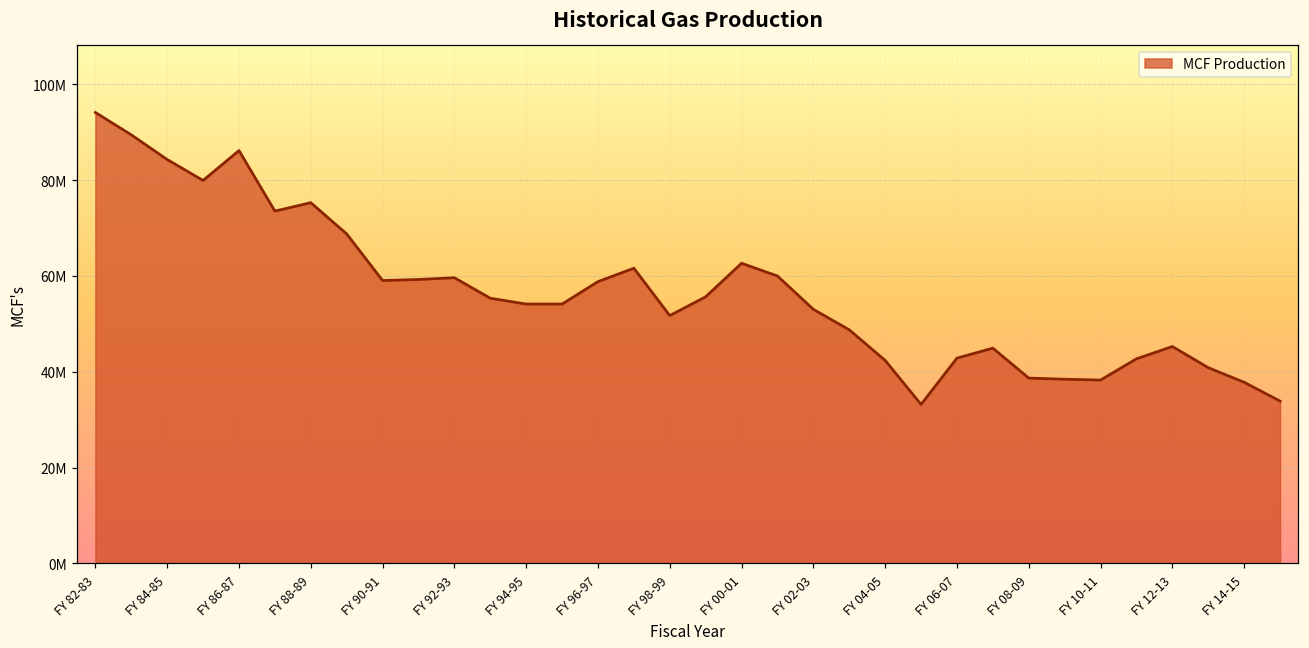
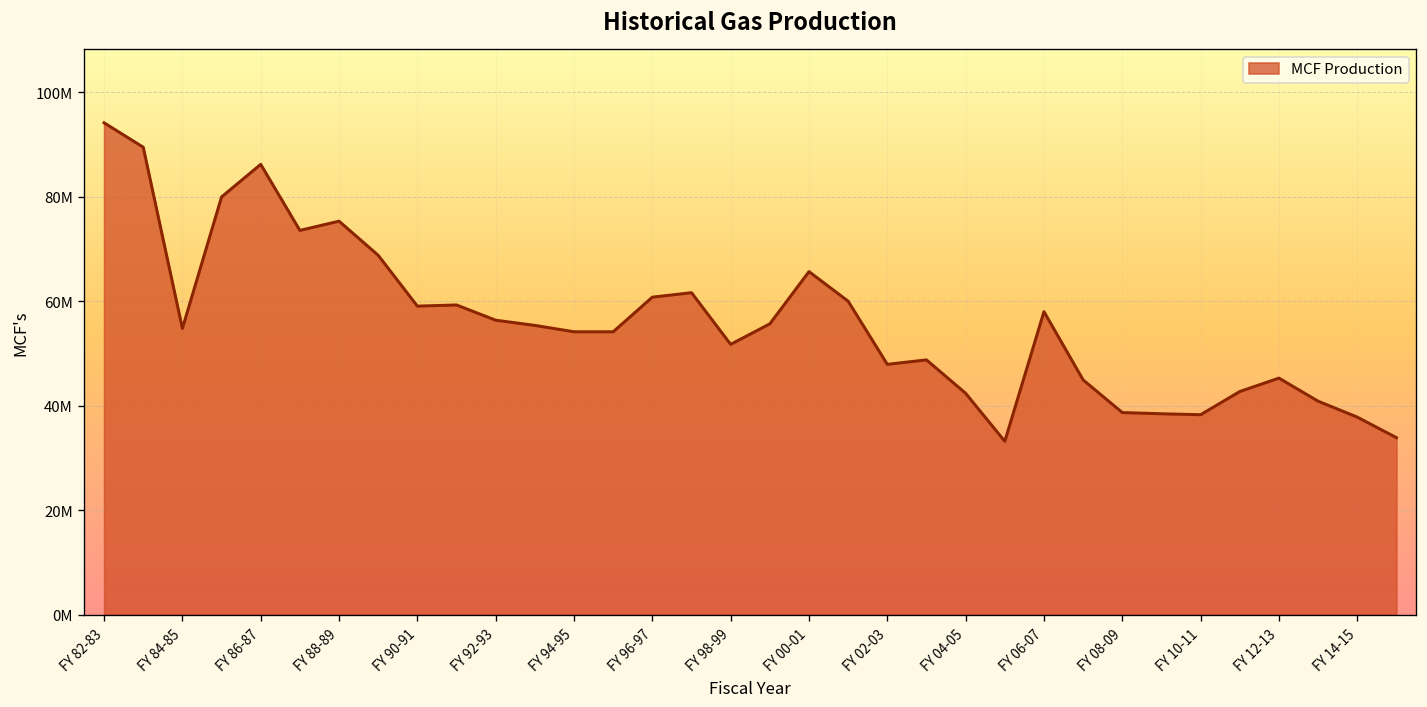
  {
    "FY 82-83": 94000000,
-   "FY 84-85": 84000000,
+   "FY 84-85": 55000000,
    "FY 86-87": 86000000,
    "FY 88-89": 75000000,
    "FY 90-91": 59000000,
-   "FY 92-93": 60000000,
+   "FY 92-93": 56000000,
    "FY 94-95": 54000000,
-   "FY 96-97": 59000000,
+   "FY 96-97": 61000000,
    "FY 98-99": 52000000,
-   "FY 00-01": 63000000,
-   "FY 02-03": 53000000,
+   "FY 00-01": 66000000,
+   "FY 02-03": 48000000,
    "FY 04-05": 42000000,
-   "FY 06-07": 43000000,
+   "FY 06-07": 58000000,
    "FY 08-09": 39000000,
    "FY 10-11": 38000000,
    "FY 12-13": 45000000,
    "FY 14-15": 38000000
  }
